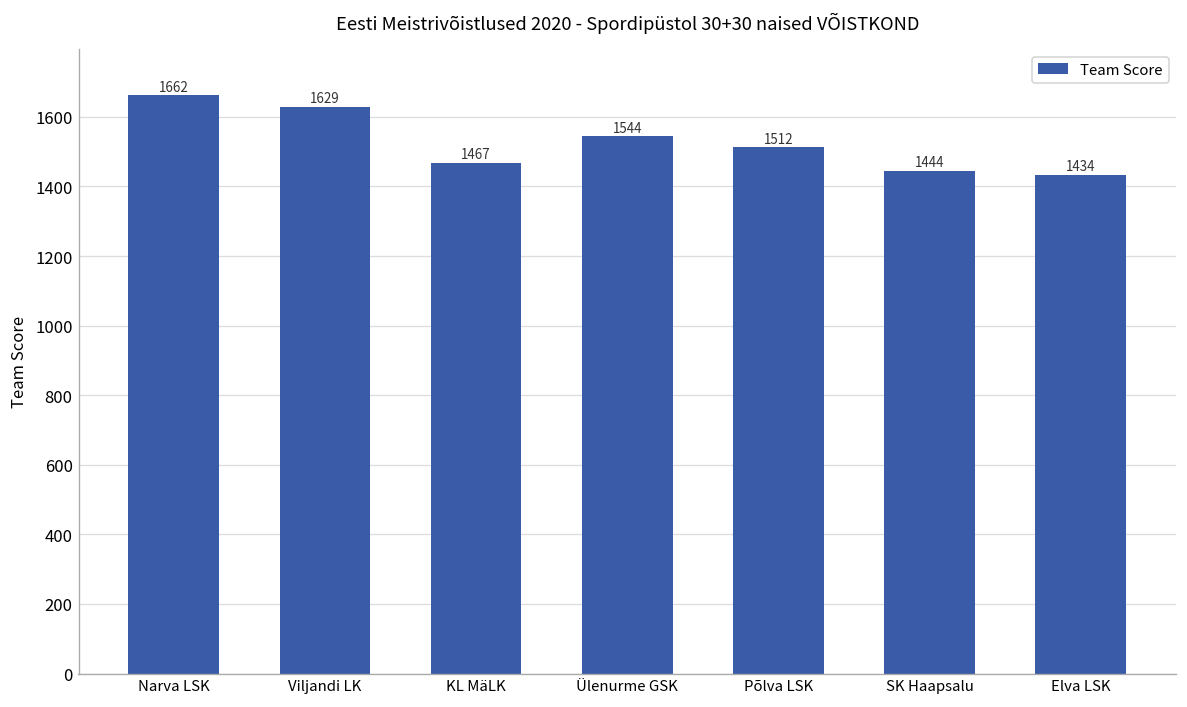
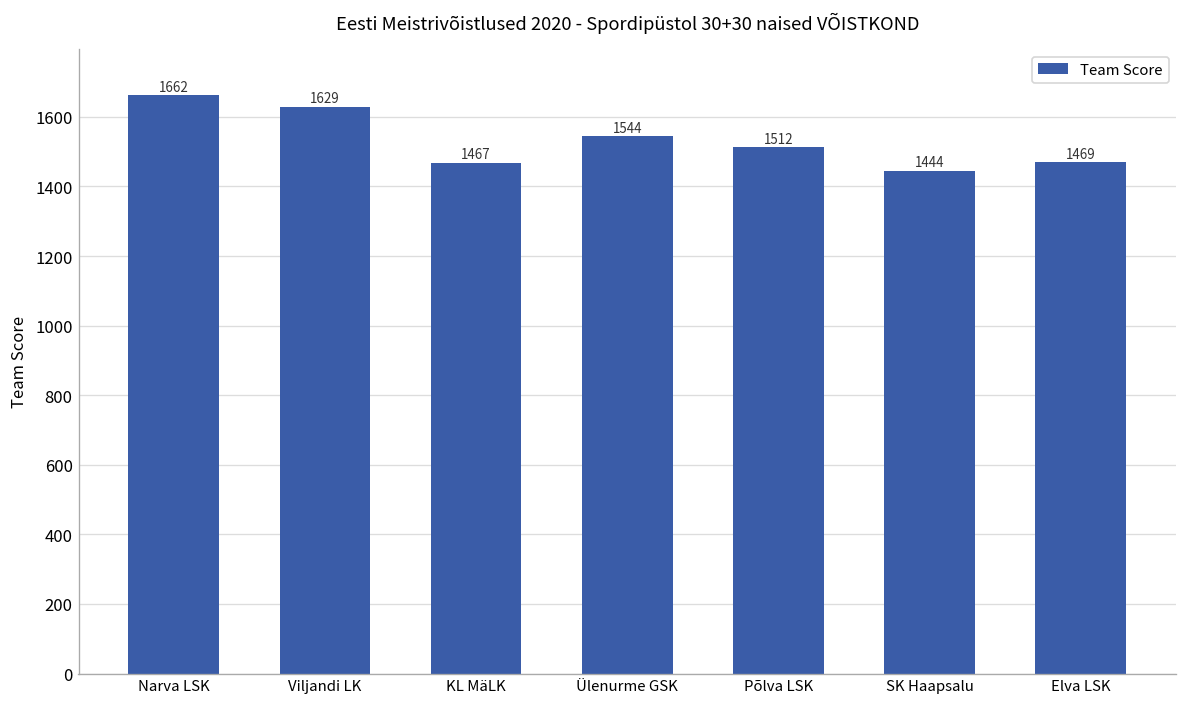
  {
    "Narva LSK": 1662,
    "Viljandi LK": 1629,
    "KL MäLK": 1467,
    "Ülenurme GSK": 1544,
    "Põlva LSK": 1512,
    "SK Haapsalu": 1444,
-   "Elva LSK": 1434
+   "Elva LSK": 1469
  }
